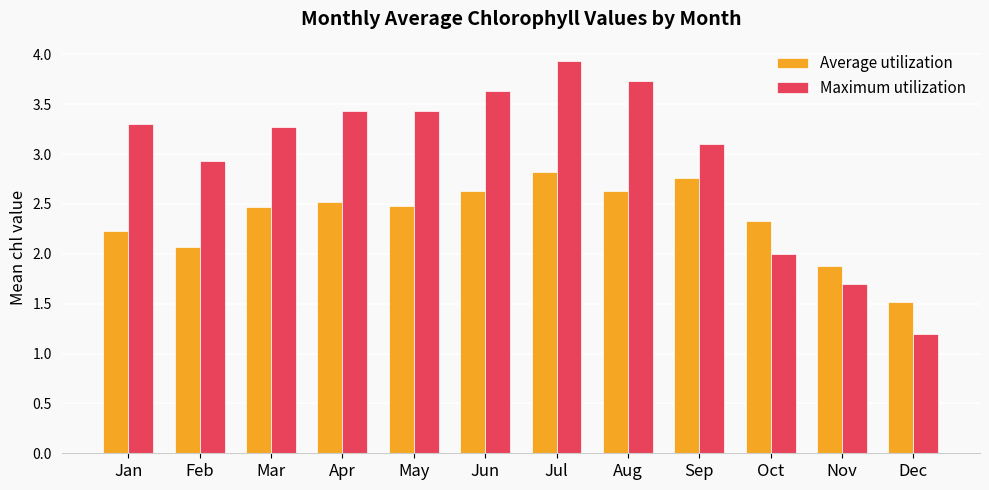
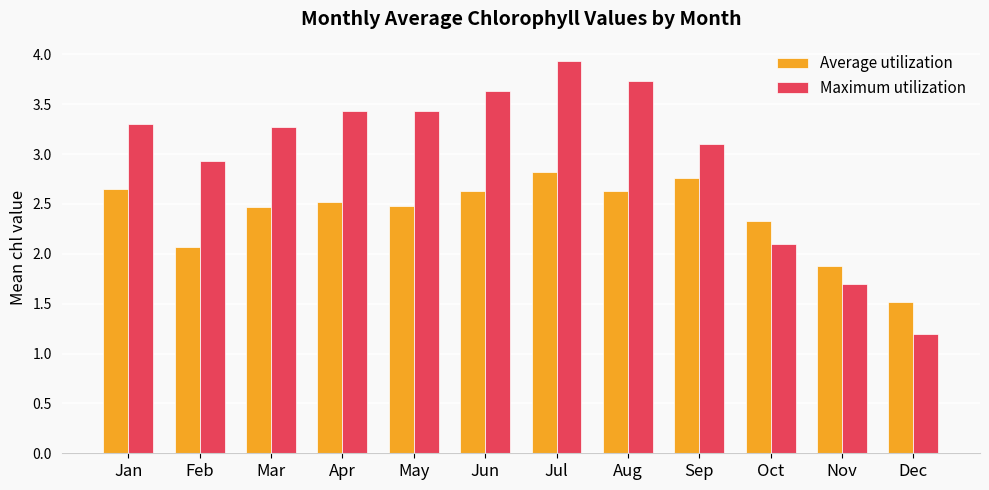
  {
    "Average utilization": {
-     "Jan": 2.2,
+     "Jan": 2.7,
      "Feb": 2.1,
      "Mar": 2.5,
      "Apr": 2.5,
      "May": 2.5,
      "Jun": 2.6,
      "Jul": 2.8,
      "Aug": 2.6,
      "Sep": 2.8,
      "Oct": 2.3,
      "Nov": 1.9,
      "Dec": 1.5
    },
    "Maximum utilization": {
      "Jan": 3.3,
      "Feb": 2.9,
      "Mar": 3.3,
      "Apr": 3.4,
      "May": 3.4,
      "Jun": 3.6,
      "Jul": 3.9,
      "Aug": 3.7,
      "Sep": 3.1,
-     "Oct": 2.0,
+     "Oct": 2.1,
      "Nov": 1.7,
      "Dec": 1.2
    }
  }
